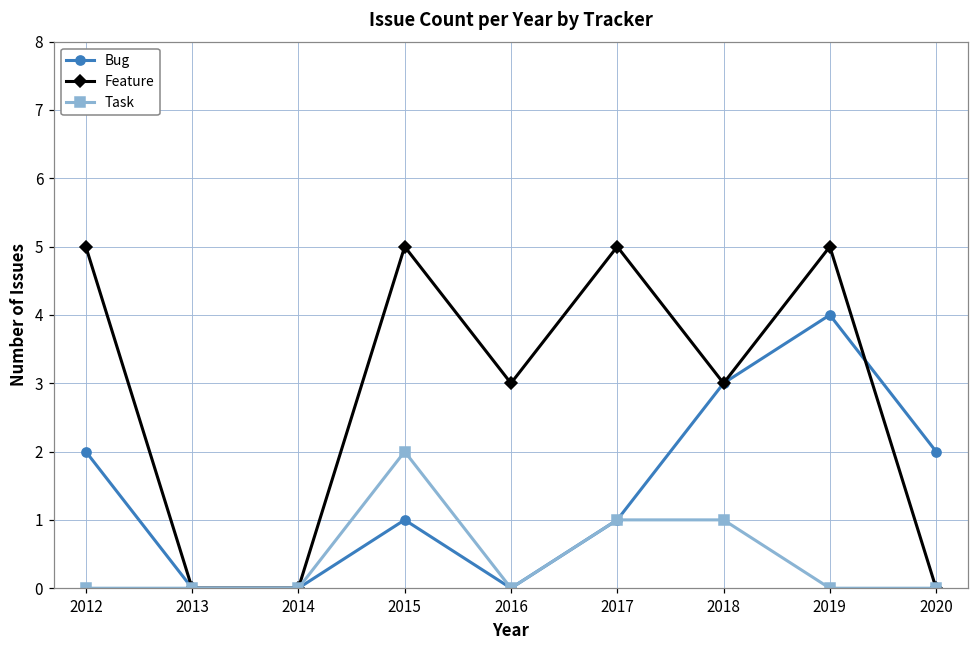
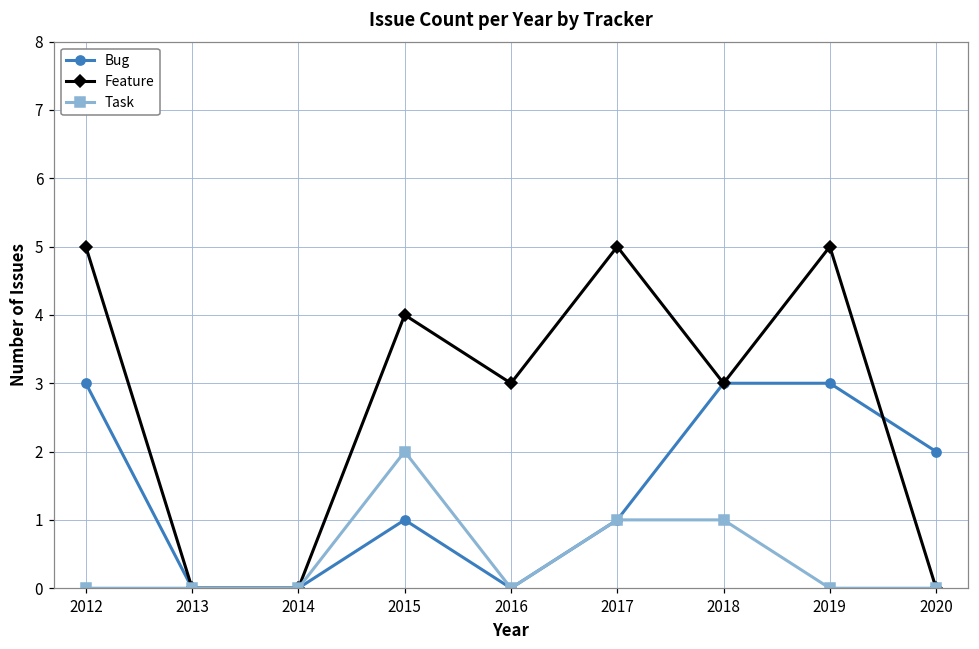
  {
    "Bug": {
-     "2012": 2,
+     "2012": 3,
      "2015": 1,
-     "2019": 4,
+     "2019": 3,
      "2020": 2
    },
    "Feature": {
      "2012": 5,
-     "2015": 5,
+     "2015": 4,
      "2016": 3,
      "2017": 5,
      "2019": 5
    },
    "Task": {
      "2012": 0,
      "2015": 2,
      "2018": 1,
      "2019": 0
    }
  }
